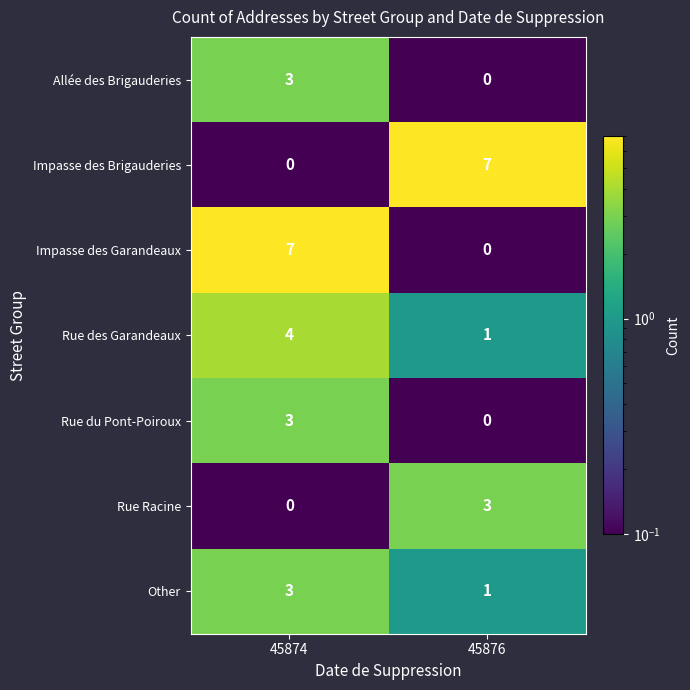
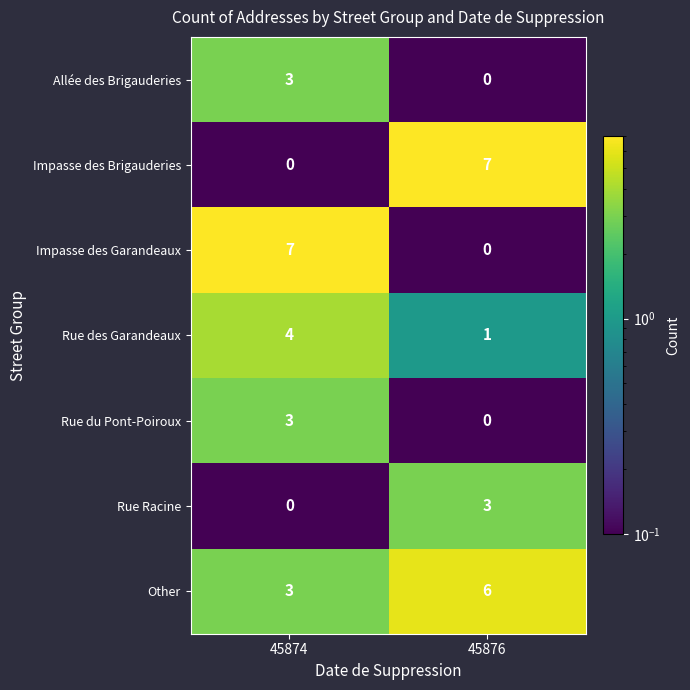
  {
    "Allée des Brigauderies": {
      "45874": 3,
      "45876": 0
    },
    "Impasse des Brigauderies": {
      "45874": 0,
      "45876": 7
    },
    "Impasse des Garandeaux": {
      "45874": 7,
      "45876": 0
    },
    "Rue des Garandeaux": {
      "45874": 4,
      "45876": 1
    },
    "Rue du Pont-Poiroux": {
      "45874": 3,
      "45876": 0
    },
    "Rue Racine": {
      "45874": 0,
      "45876": 3
    },
    "Other": {
      "45874": 3,
-     "45876": 1
+     "45876": 6
    }
  }
